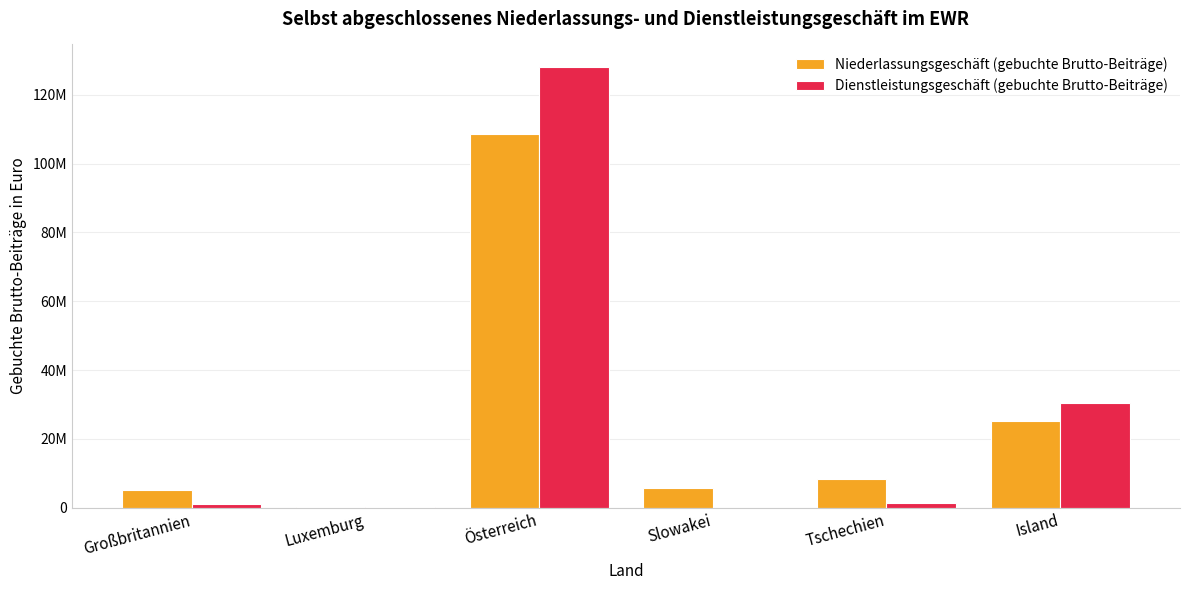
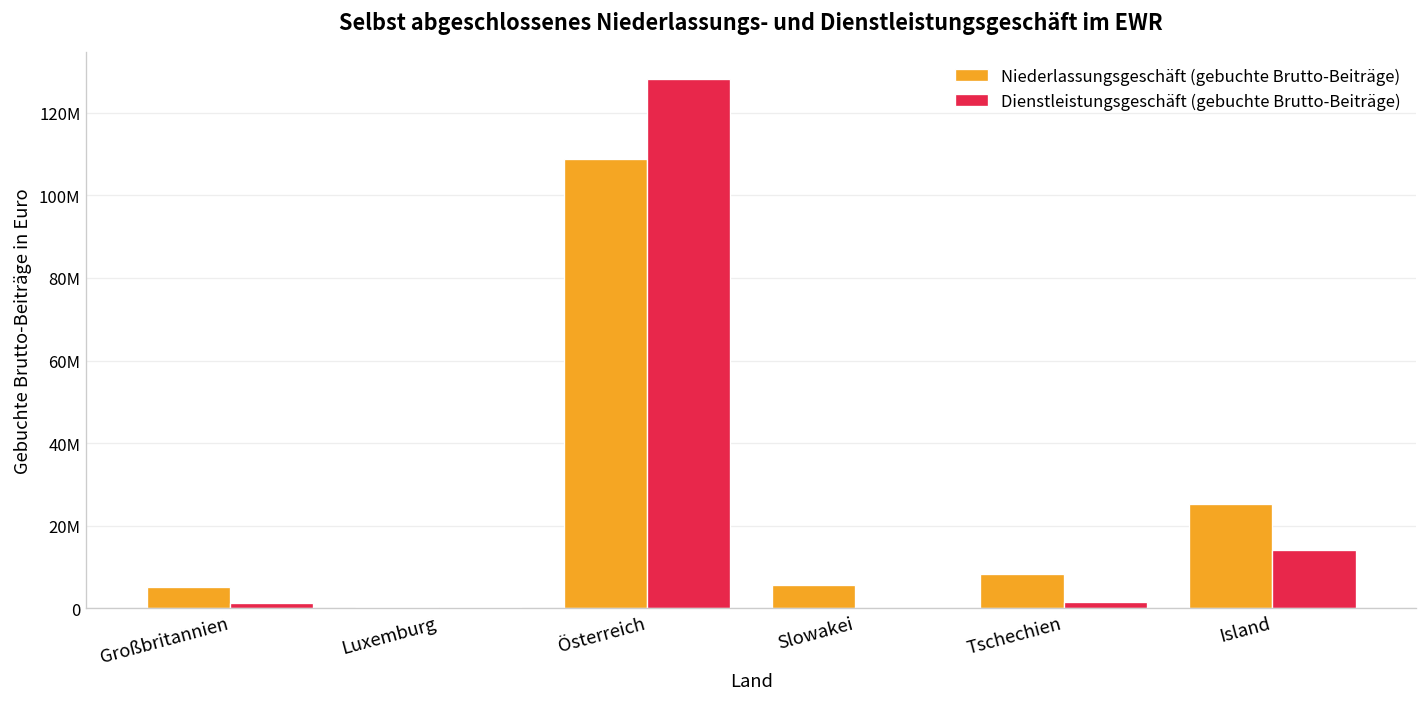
  {
    "Niederlassungsgeschäft (gebuchte Brutto-Beiträge)": {
      "Großbritannien": 5000000,
      "Österreich": 109000000,
      "Slowakei": 6000000,
      "Tschechien": 8000000,
      "Island": 25000000
    },
    "Dienstleistungsgeschäft (gebuchte Brutto-Beiträge)": {
      "Großbritannien": 1000000,
      "Österreich": 128000000,
      "Tschechien": 1000000,
-     "Island": 31000000
+     "Island": 14000000
    }
  }
